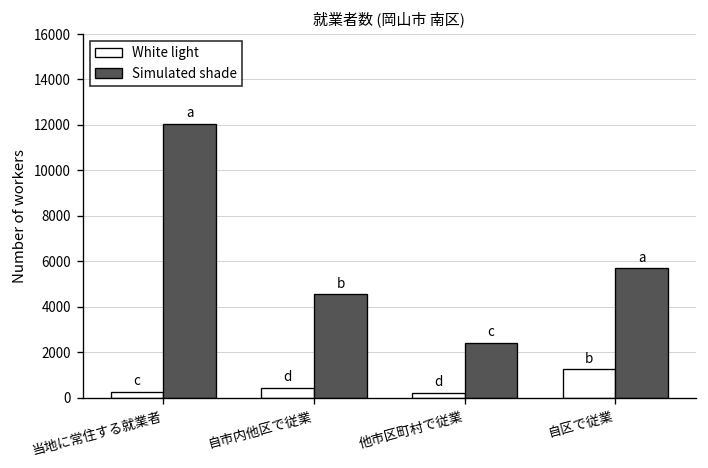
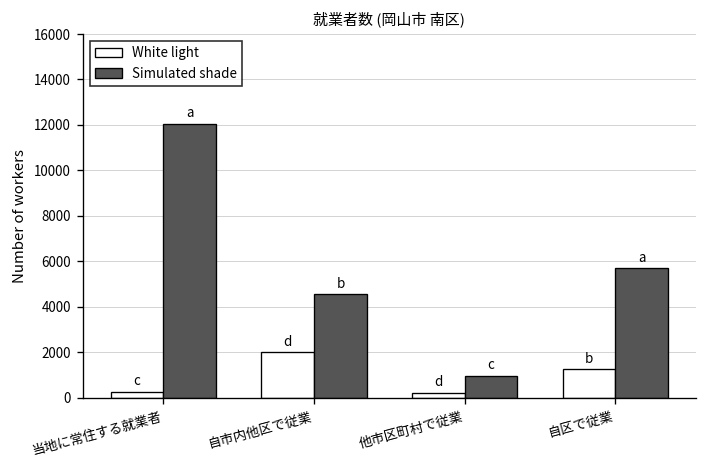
  {
    "White light": {
      "当地に常住する就業者": 300,
-     "自市内他区で従業": 400,
+     "自市内他区で従業": 2000,
      "他市区町村で従業": 200,
      "自区で従業": 1300
    },
    "Simulated shade": {
      "当地に常住する就業者": 12100,
      "自市内他区で従業": 4600,
-     "他市区町村で従業": 2400,
+     "他市区町村で従業": 1000,
      "自区で従業": 5700
    }
  }
